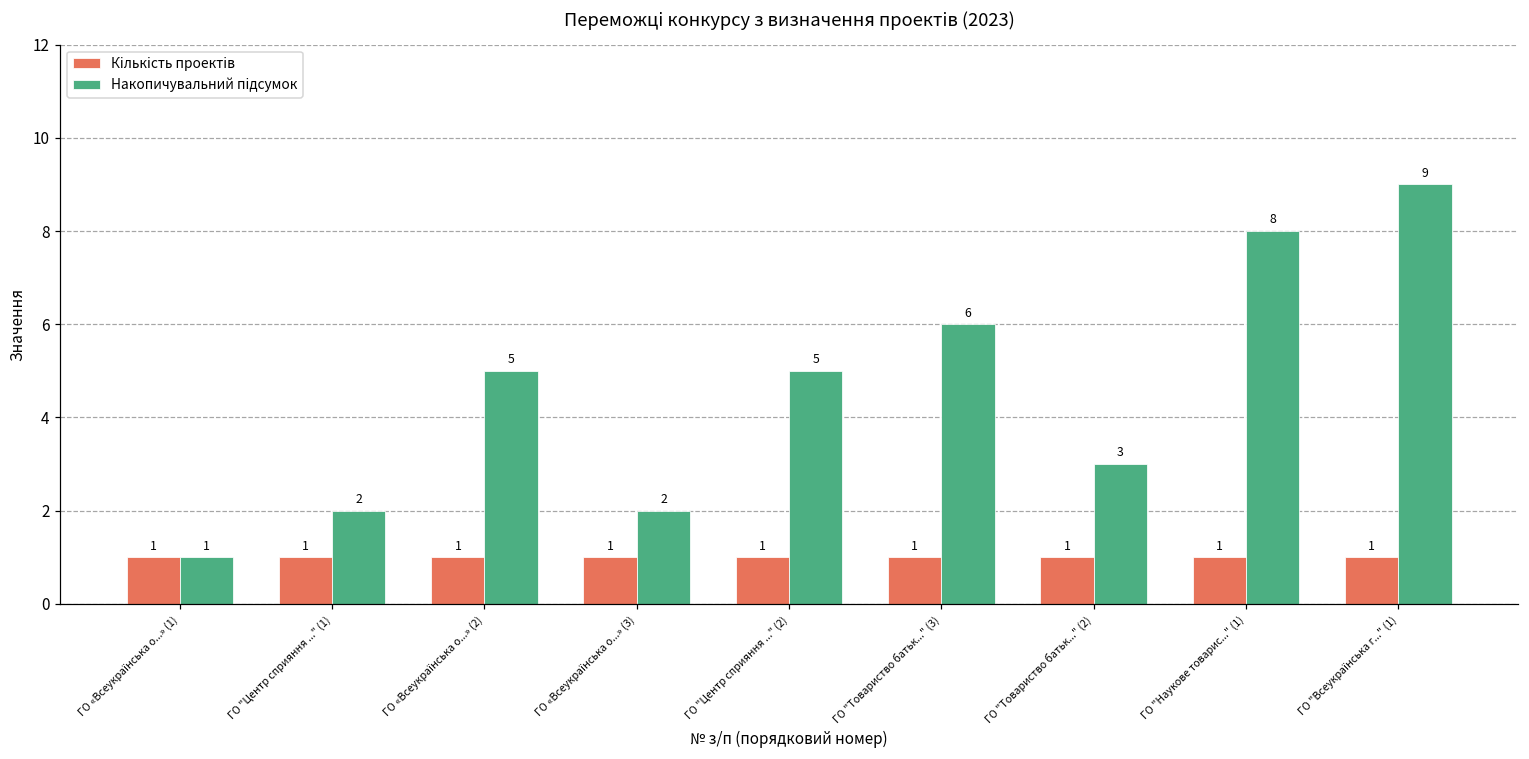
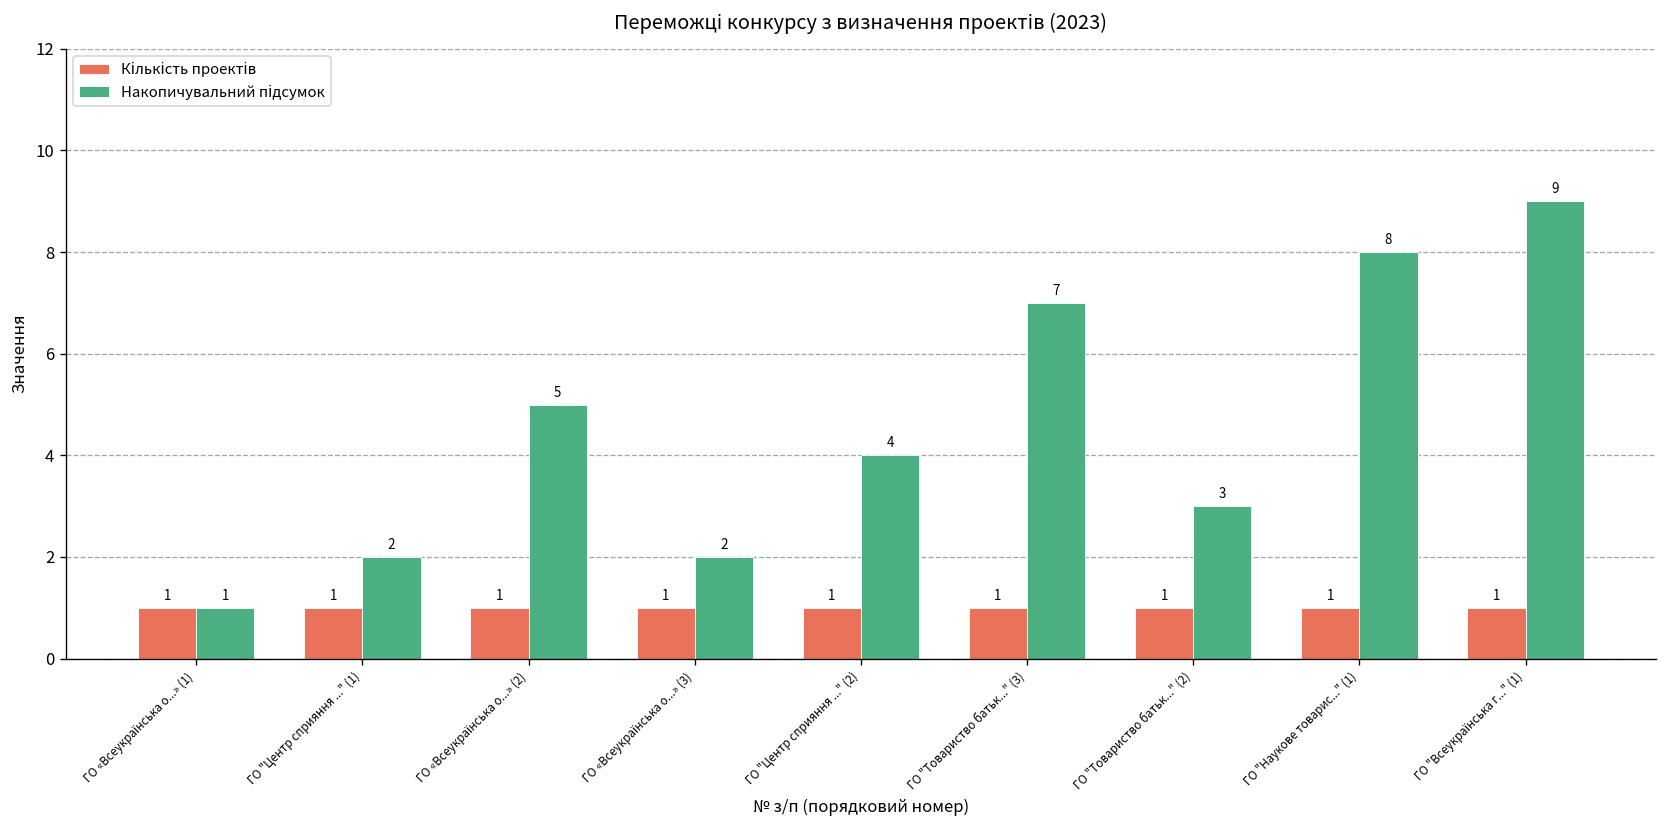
  {
    "Кількість проектів": {
      "ГО «Всеукраїнська о...» (1)": 1,
      "ГО \"Центр сприяння ...\" (1)": 1,
      "ГО «Всеукраїнська о...» (2)": 1,
      "ГО «Всеукраїнська о...» (3)": 1,
      "ГО \"Центр сприяння ...\" (2)": 1,
      "ГО \"Товариство батьк...\" (3)": 1,
      "ГО \"Товариство батьк...\" (2)": 1,
      "ГО \"Наукове товарис...\" (1)": 1,
      "ГО \"Всеукраїнська г...\" (1)": 1
    },
    "Накопичувальний підсумок": {
      "ГО «Всеукраїнська о...» (1)": 1,
      "ГО \"Центр сприяння ...\" (1)": 2,
      "ГО «Всеукраїнська о...» (2)": 5,
      "ГО «Всеукраїнська о...» (3)": 2,
-     "ГО \"Центр сприяння ...\" (2)": 5,
-     "ГО \"Товариство батьк...\" (3)": 6,
+     "ГО \"Центр сприяння ...\" (2)": 4,
+     "ГО \"Товариство батьк...\" (3)": 7,
      "ГО \"Товариство батьк...\" (2)": 3,
      "ГО \"Наукове товарис...\" (1)": 8,
      "ГО \"Всеукраїнська г...\" (1)": 9
    }
  }
